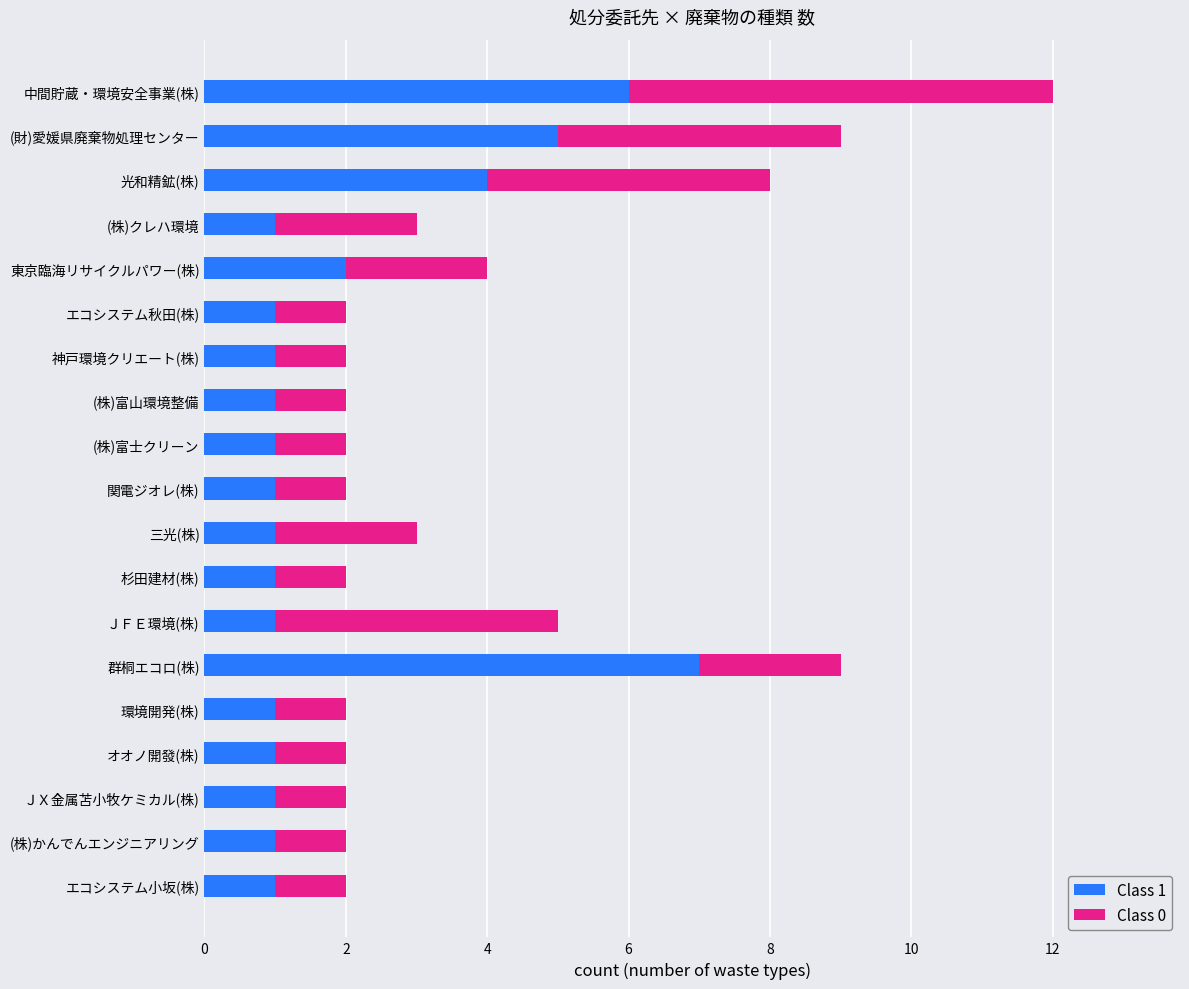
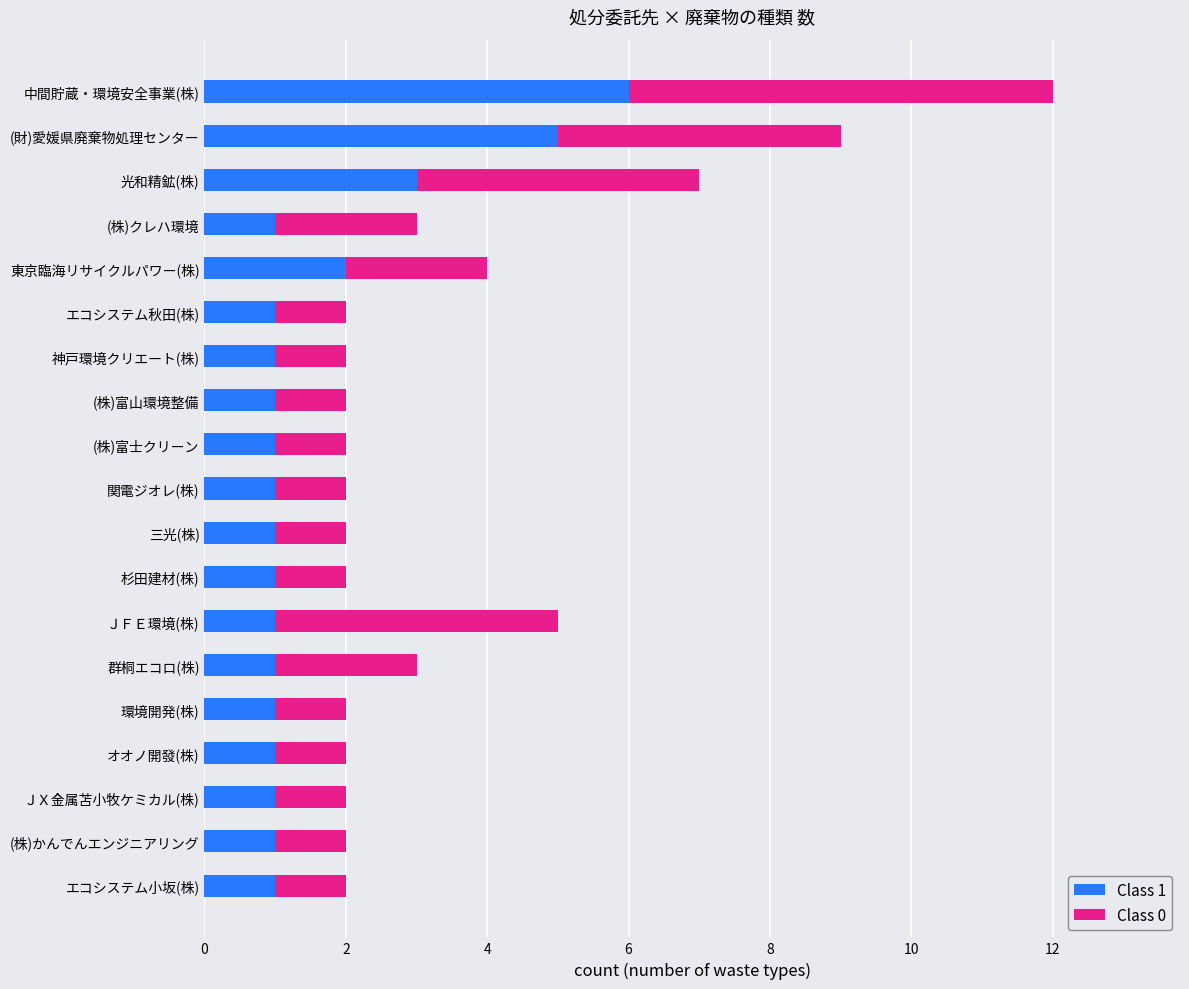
  {
    "Class 1": {
      "中間貯蔵・環境安全事業(株)": 6,
      "(財)愛媛県廃棄物処理センター": 5,
-     "光和精鉱(株)": 4,
+     "光和精鉱(株)": 3,
      "(株)クレハ環境": 1,
      "東京臨海リサイクルパワー(株)": 2,
      "エコシステム秋田(株)": 1,
      "神戸環境クリエート(株)": 1,
      "(株)富山環境整備": 1,
      "(株)富士クリーン": 1,
      "関電ジオレ(株)": 1,
      "三光(株)": 1,
      "杉田建材(株)": 1,
      "ＪＦＥ環境(株)": 1,
-     "群桐エコロ(株)": 7,
+     "群桐エコロ(株)": 1,
      "環境開発(株)": 1,
      "オオノ開發(株)": 1,
      "ＪＸ金属苫小牧ケミカル(株)": 1,
      "(株)かんでんエンジニアリング": 1,
      "エコシステム小坂(株)": 1
    },
    "Class 0": {
      "中間貯蔵・環境安全事業(株)": 6,
      "(財)愛媛県廃棄物処理センター": 4,
      "光和精鉱(株)": 4,
      "(株)クレハ環境": 2,
      "東京臨海リサイクルパワー(株)": 2,
      "エコシステム秋田(株)": 1,
      "神戸環境クリエート(株)": 1,
      "(株)富山環境整備": 1,
      "(株)富士クリーン": 1,
      "関電ジオレ(株)": 1,
-     "三光(株)": 2,
+     "三光(株)": 1,
      "杉田建材(株)": 1,
      "ＪＦＥ環境(株)": 4,
      "群桐エコロ(株)": 2,
      "環境開発(株)": 1,
      "オオノ開發(株)": 1,
      "ＪＸ金属苫小牧ケミカル(株)": 1,
      "(株)かんでんエンジニアリング": 1,
      "エコシステム小坂(株)": 1
    }
  }
